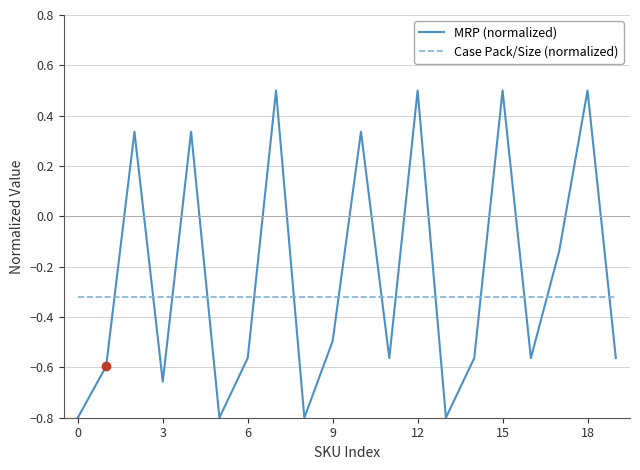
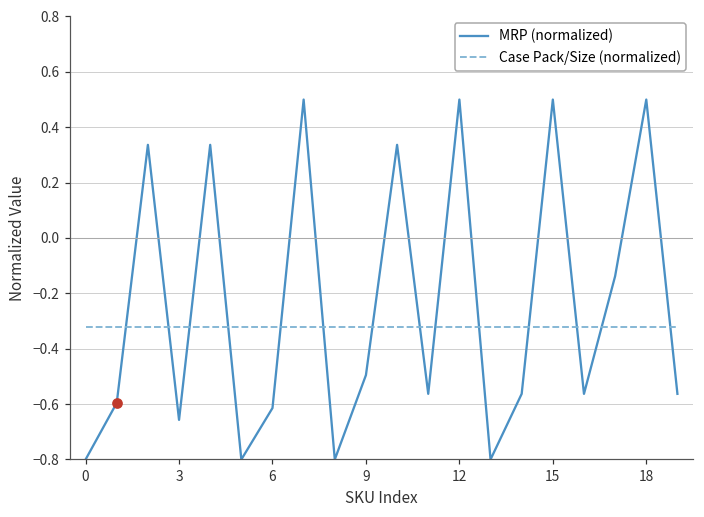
  {
    "MRP (normalized)": {
      "0": -0.80,
      "3": -0.66,
-     "6": -0.56,
+     "6": -0.61,
      "9": -0.50,
      "12": 0.50,
      "15": 0.50,
      "18": 0.50
    },
    "Case Pack/Size (normalized)": {
      "0": -0.32,
      "3": -0.32,
      "6": -0.32,
      "9": -0.32,
      "12": -0.32,
      "15": -0.32,
      "18": -0.32
    }
  }
